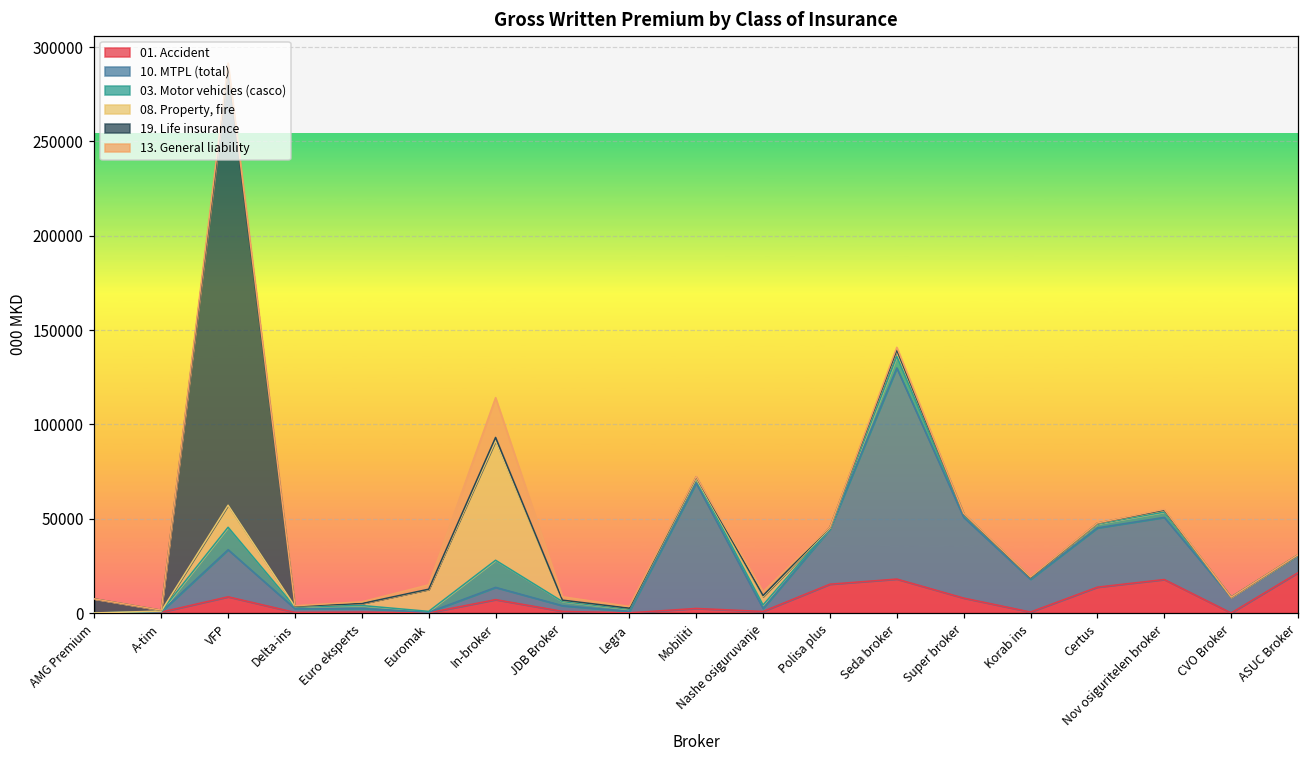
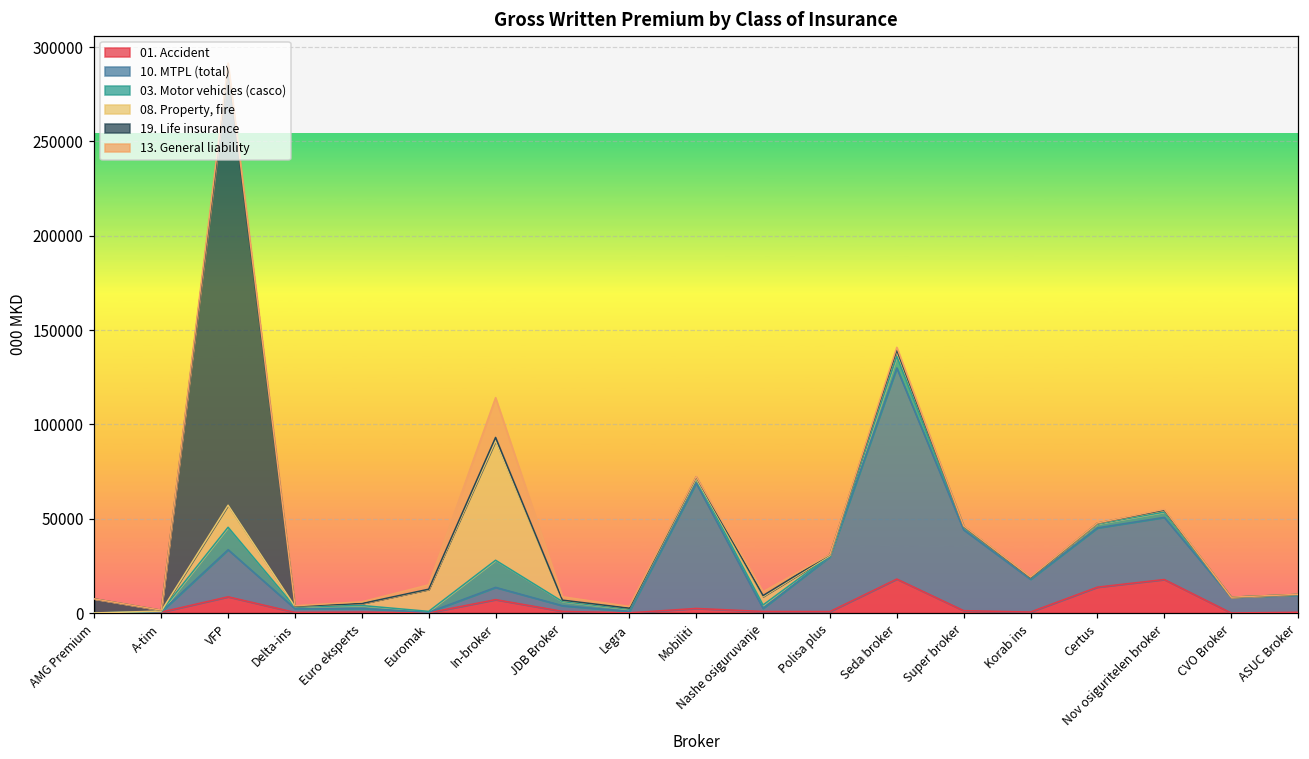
  {
    "01. Accident": {
      "VFP": 9000,
      "Delta-ins": 0,
      "Euro eksperts": 1000,
      "In-broker": 7000,
      "JDB Broker": 1000,
      "Mobiliti": 2000,
      "Nashe osiguruvanje": 1000,
-     "Polisa plus": 15000,
+     "Polisa plus": 1000,
      "Seda broker": 18000,
-     "Super broker": 8000,
+     "Super broker": 1000,
      "Korab ins": 1000,
      "Certus": 14000,
      "Nov osiguritelen broker": 18000,
      "CVO Broker": 0,
-     "ASUC Broker": 21000
+     "ASUC Broker": 0
    },
    "19. Life insurance": {
      "In-broker": 2000
    }
  }
